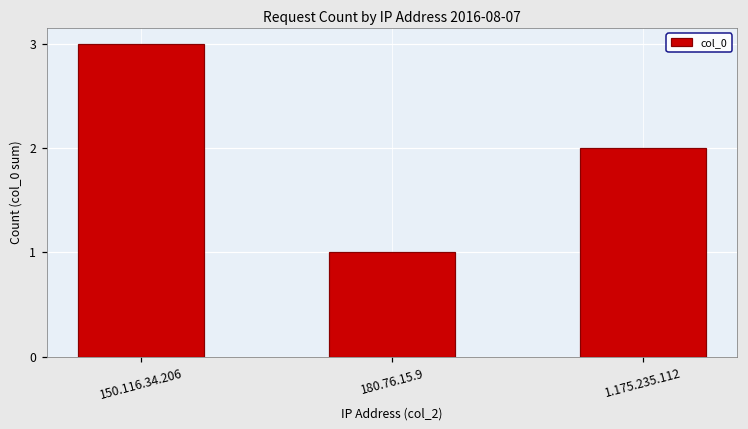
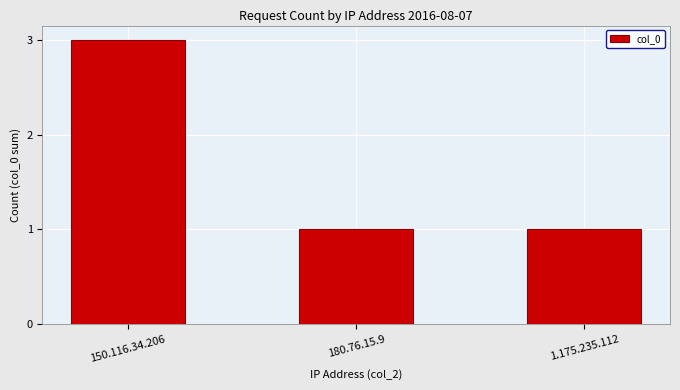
  {
    "150.116.34.206": 3,
    "180.76.15.9": 1,
-   "1.175.235.112": 2
+   "1.175.235.112": 1
  }
